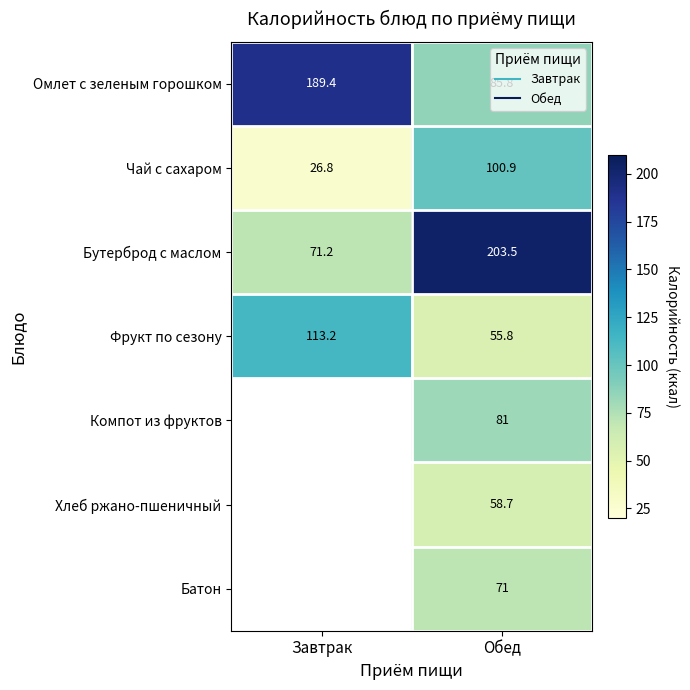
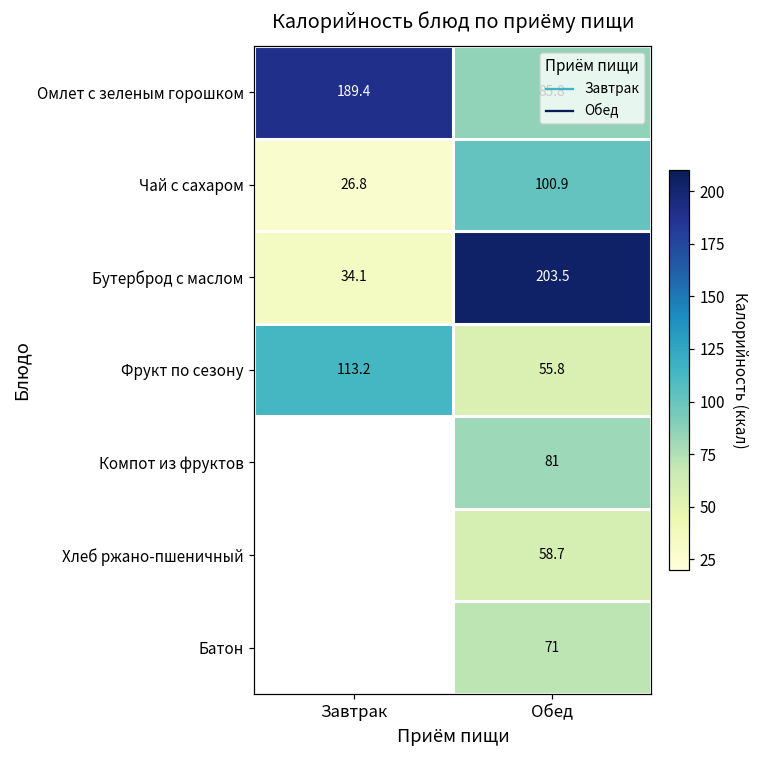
  {
    "Омлет с зеленым горошком": {
      "Завтрак": 189.4
    },
    "Чай с сахаром": {
      "Завтрак": 26.8,
      "Обед": 100.9
    },
    "Бутерброд с маслом": {
-     "Завтрак": 71.2,
+     "Завтрак": 34.1,
      "Обед": 203.5
    },
    "Фрукт по сезону": {
      "Завтрак": 113.2,
      "Обед": 55.8
    },
    "Компот из фруктов": {
      "Обед": 81
    },
    "Хлеб ржано-пшеничный": {
      "Обед": 58.7
    },
    "Батон": {
      "Обед": 71
    }
  }
